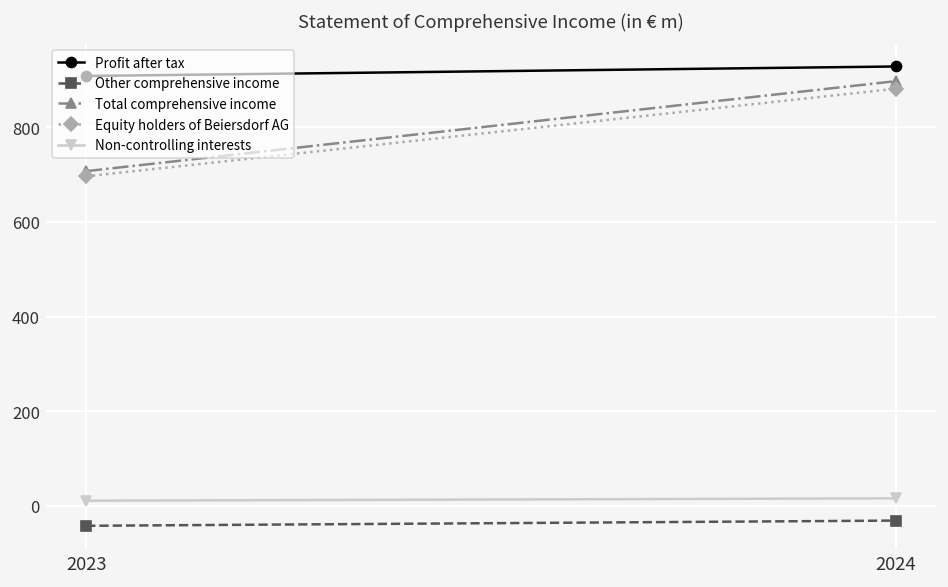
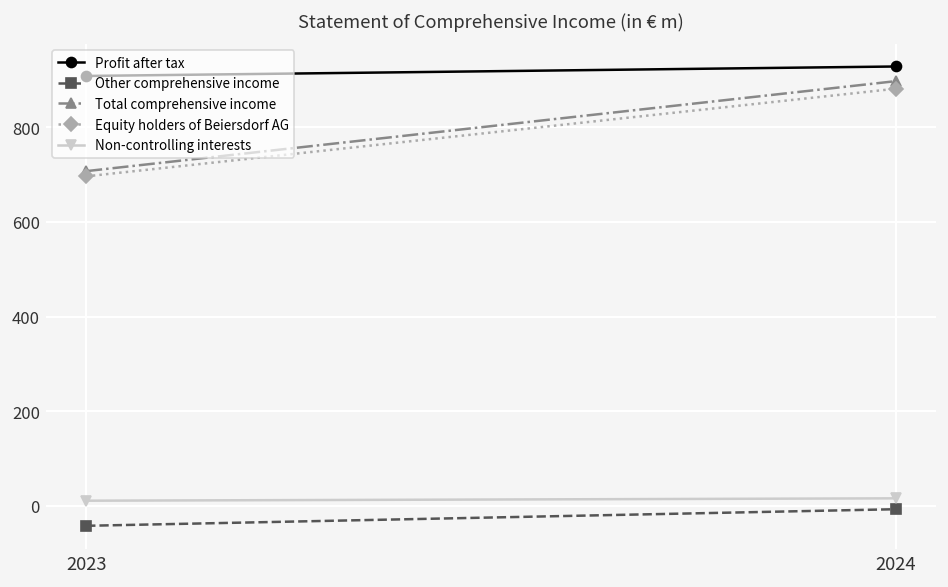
  {
    "Profit after tax": {
      "2024": 930
    },
    "Other comprehensive income": {
      "2023": -40,
-     "2024": -30
+     "2024": -10
    }
  }
